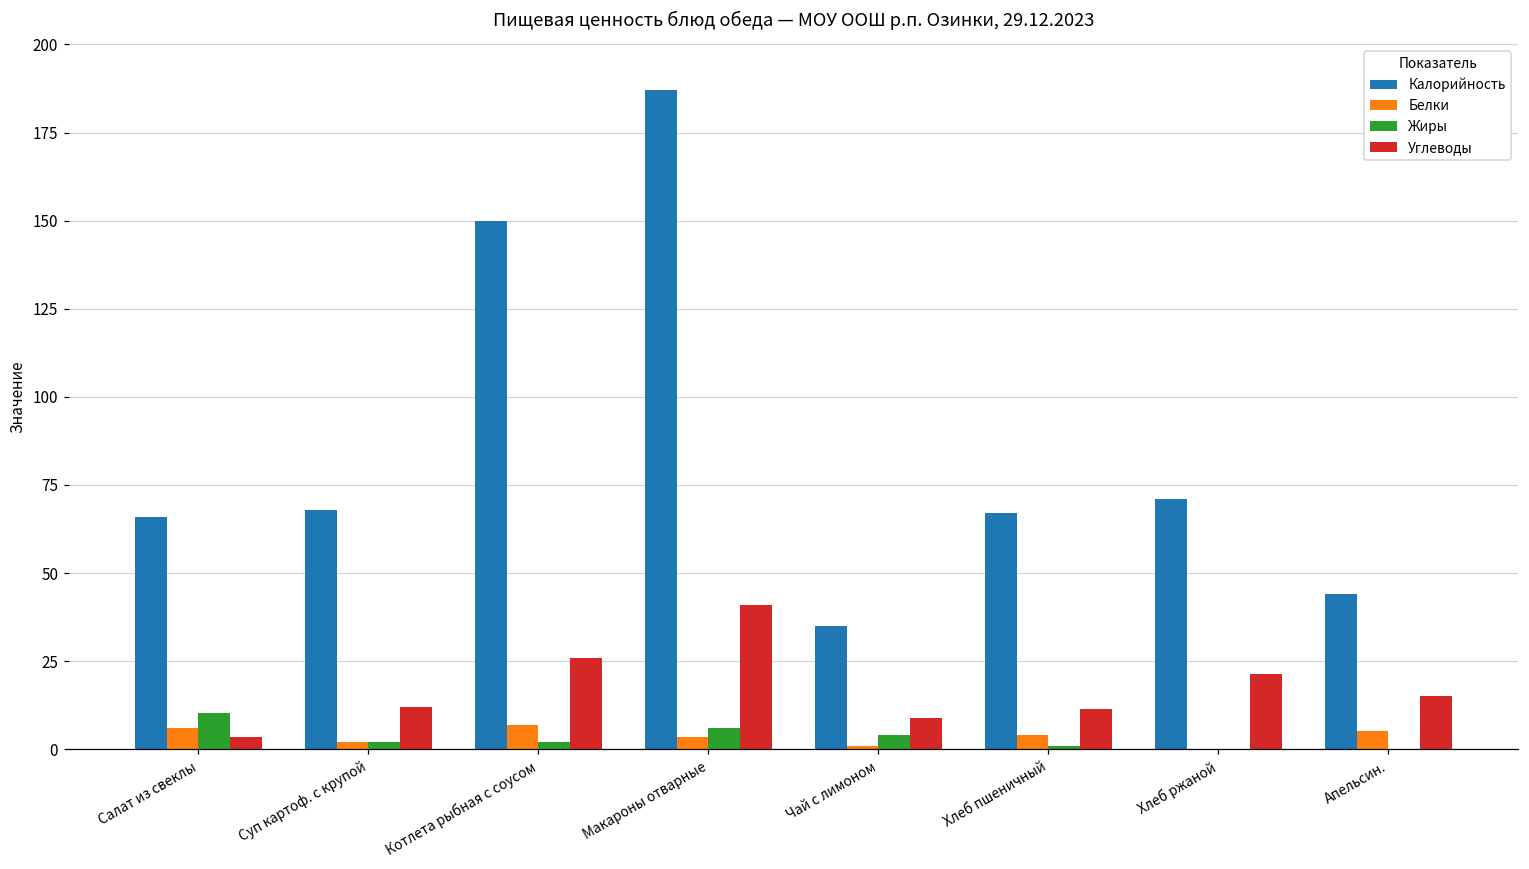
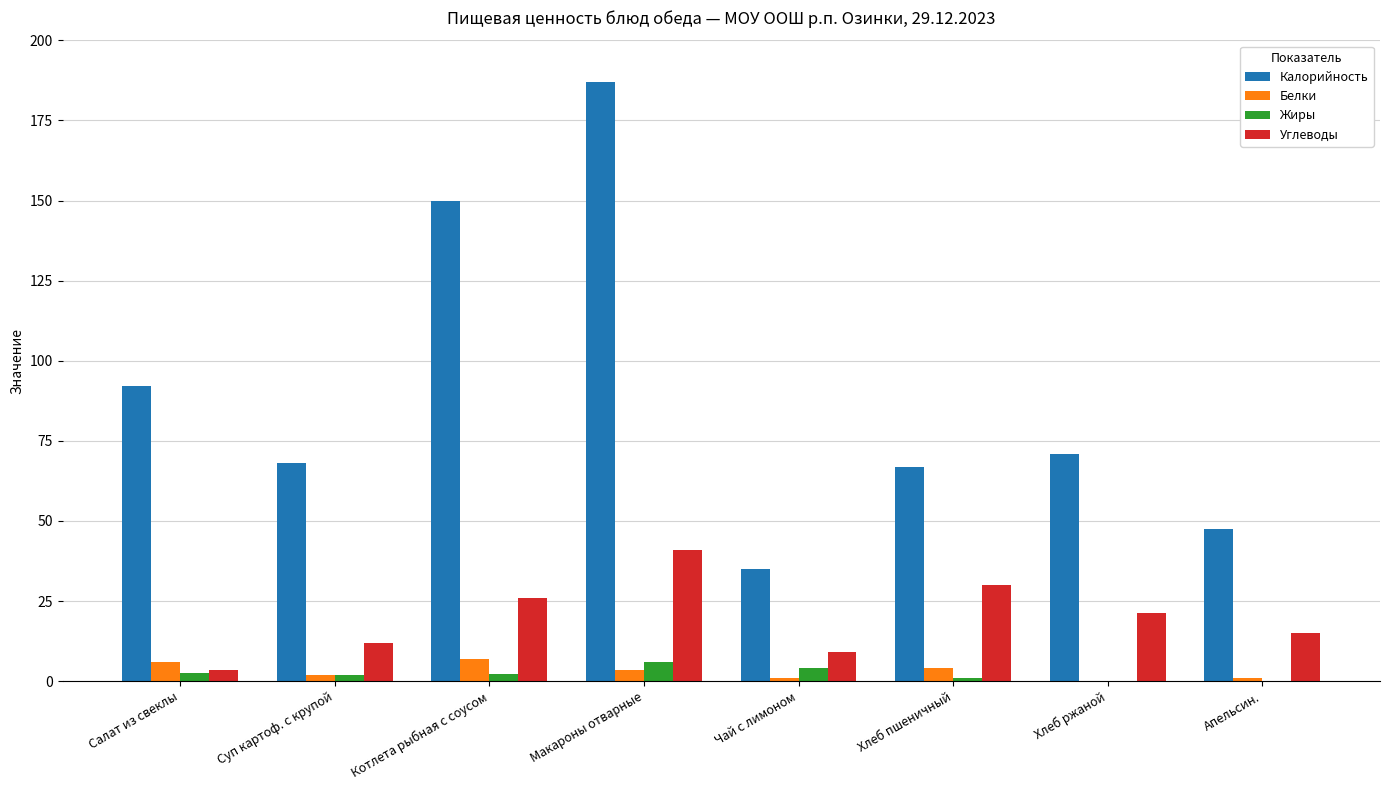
  {
    "Калорийность": {
-     "Салат из свеклы": 66,
+     "Салат из свеклы": 92,
      "Суп картоф. с крупой": 68,
      "Котлета рыбная с соусом": 150,
      "Макароны отварные": 187,
      "Чай с лимоном": 35,
      "Хлеб пшеничный": 67,
      "Хлеб ржаной": 71,
-     "Апельсин.": 44
+     "Апельсин.": 48
    },
    "Белки": {
      "Салат из свеклы": 6,
      "Суп картоф. с крупой": 2,
      "Котлета рыбная с соусом": 7,
      "Макароны отварные": 3,
      "Чай с лимоном": 1,
      "Хлеб пшеничный": 4,
      "Хлеб ржаной": 0,
-     "Апельсин.": 5
+     "Апельсин.": 1
    },
    "Жиры": {
-     "Салат из свеклы": 10,
+     "Салат из свеклы": 3,
      "Суп картоф. с крупой": 2,
      "Котлета рыбная с соусом": 2,
      "Макароны отварные": 6,
      "Чай с лимоном": 4,
      "Хлеб пшеничный": 1,
      "Хлеб ржаной": 0,
      "Апельсин.": 0
    },
    "Углеводы": {
      "Салат из свеклы": 3,
      "Суп картоф. с крупой": 12,
      "Котлета рыбная с соусом": 26,
      "Макароны отварные": 41,
      "Чай с лимоном": 9,
-     "Хлеб пшеничный": 11,
+     "Хлеб пшеничный": 30,
      "Хлеб ржаной": 21,
      "Апельсин.": 15
    }
  }
